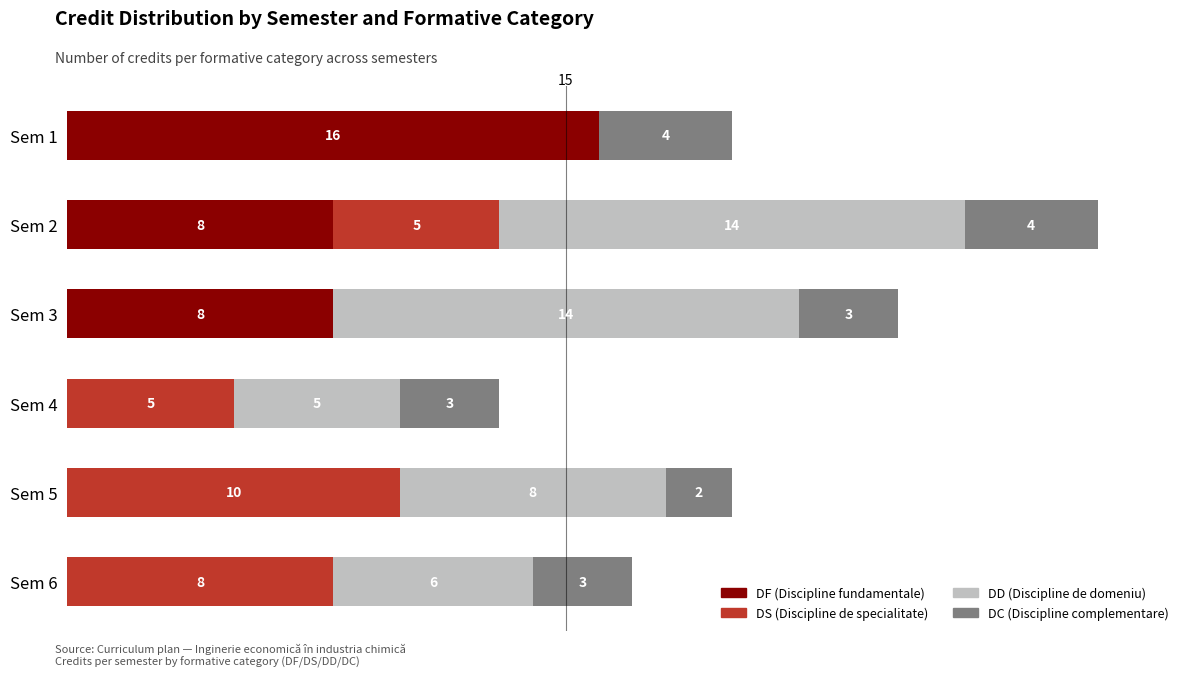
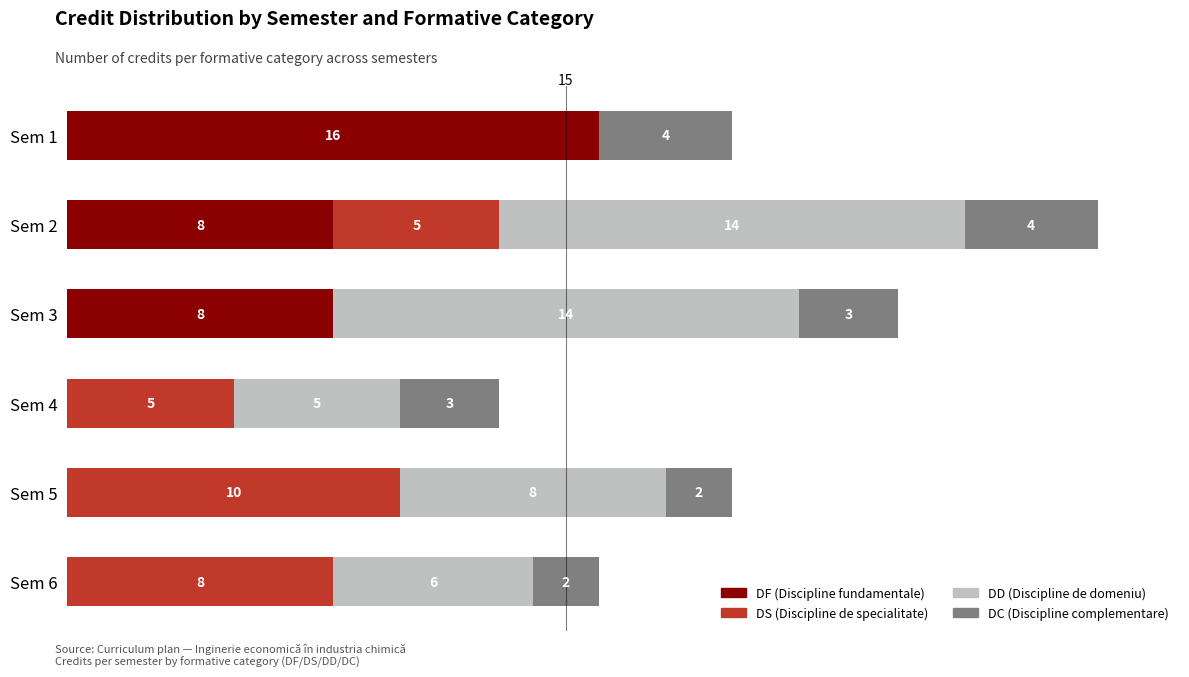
  {
    "DF (Discipline fundamentale)": {
      "Sem 1": 16,
      "Sem 2": 8,
      "Sem 3": 8
    },
    "DS (Discipline de specialitate)": {
      "Sem 2": 5,
      "Sem 4": 5,
      "Sem 5": 10,
      "Sem 6": 8
    },
    "DD (Discipline de domeniu)": {
      "Sem 2": 14,
      "Sem 3": 14,
      "Sem 4": 5,
      "Sem 5": 8,
      "Sem 6": 6
    },
    "DC (Discipline complementare)": {
      "Sem 1": 4,
      "Sem 2": 4,
      "Sem 3": 3,
      "Sem 4": 3,
      "Sem 5": 2,
-     "Sem 6": 3
+     "Sem 6": 2
    }
  }
